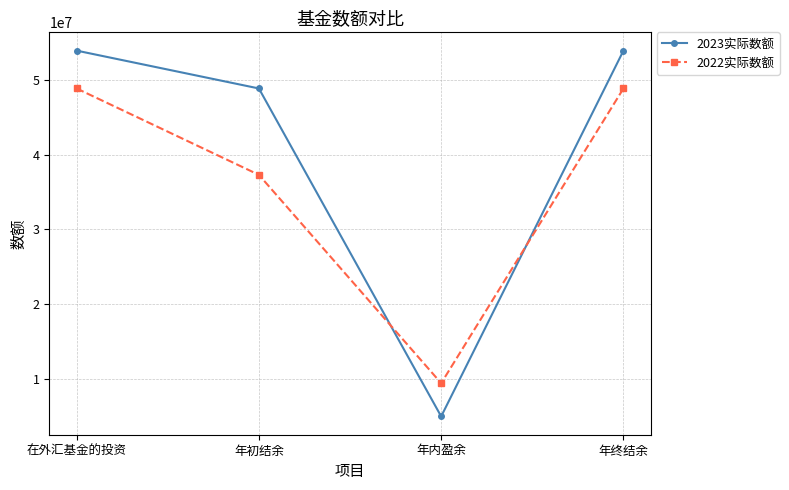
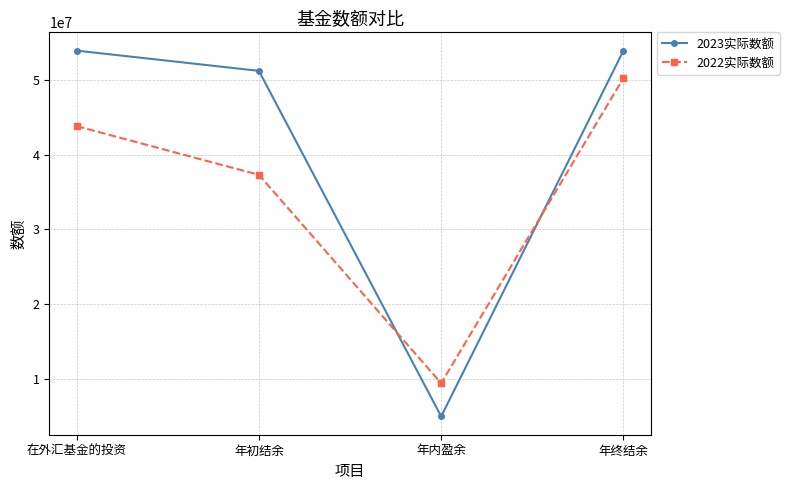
  {
    "2023实际数额": {
      "在外汇基金的投资": 54000000,
-     "年初结余": 49000000,
+     "年初结余": 51000000,
      "年内盈余": 5000000,
      "年终结余": 54000000
    },
    "2022实际数额": {
-     "在外汇基金的投资": 49000000,
+     "在外汇基金的投资": 44000000,
      "年初结余": 37000000,
      "年内盈余": 9000000,
-     "年终结余": 49000000
+     "年终结余": 50000000
    }
  }
